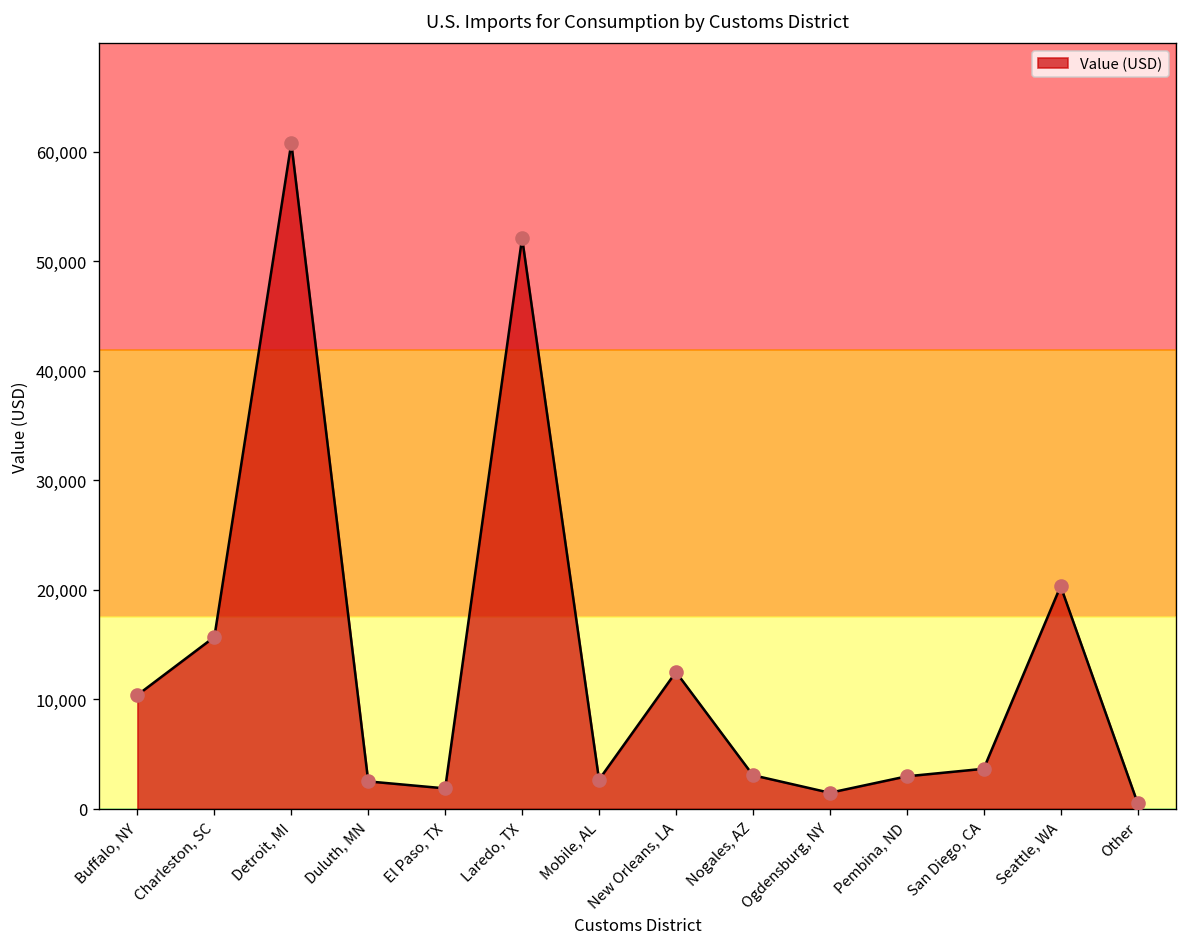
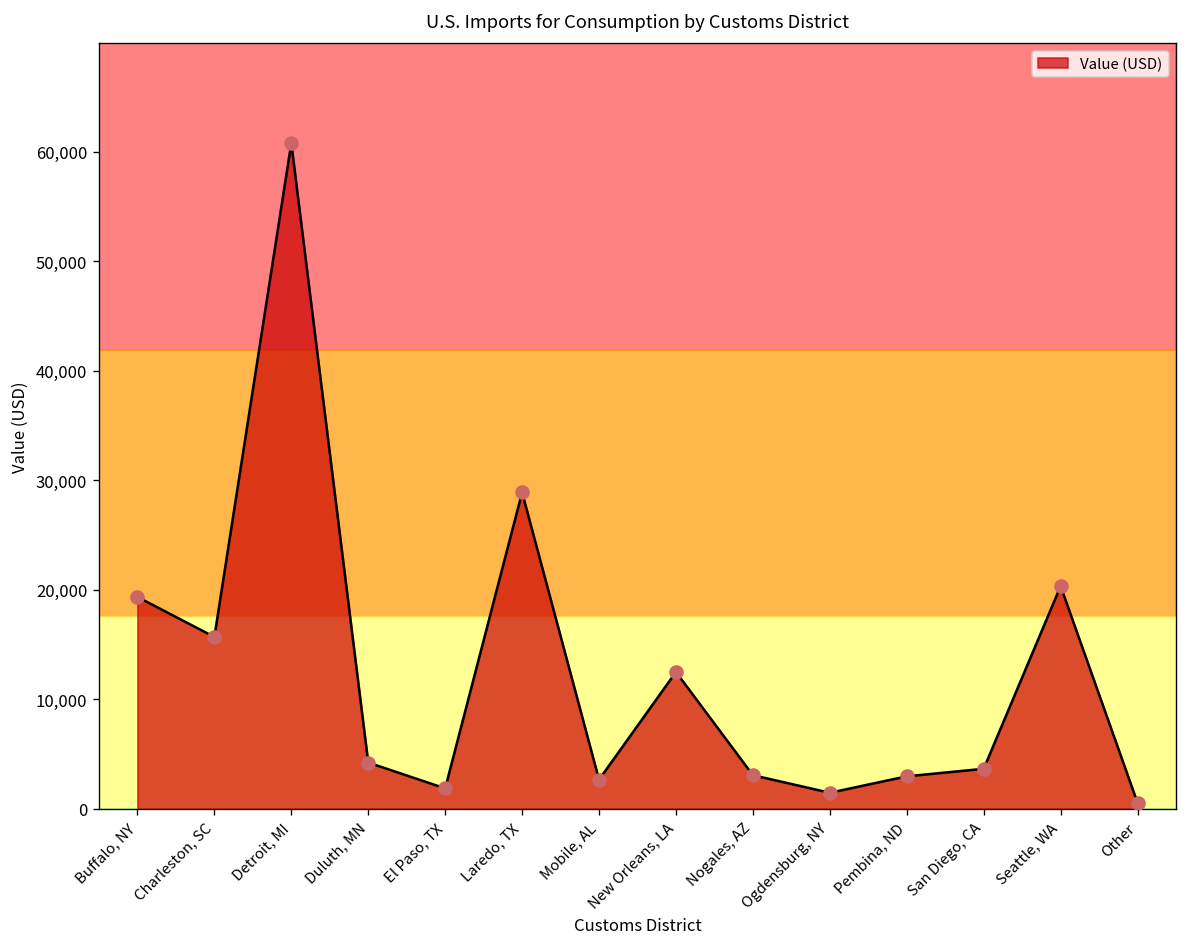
  {
-   "Buffalo, NY": "10,000",
+   "Buffalo, NY": "19,000",
    "Charleston, SC": "16,000",
    "Detroit, MI": "61,000",
-   "Duluth, MN": "3,000",
+   "Duluth, MN": "4,000",
    "El Paso, TX": "2,000",
-   "Laredo, TX": "52,000",
+   "Laredo, TX": "29,000",
    "Mobile, AL": "3,000",
    "New Orleans, LA": "13,000",
    "Nogales, AZ": "3,000",
    "Ogdensburg, NY": "1,000",
    "Pembina, ND": "3,000",
    "San Diego, CA": "4,000",
    "Seattle, WA": "20,000",
    "Other": "1,000"
  }
